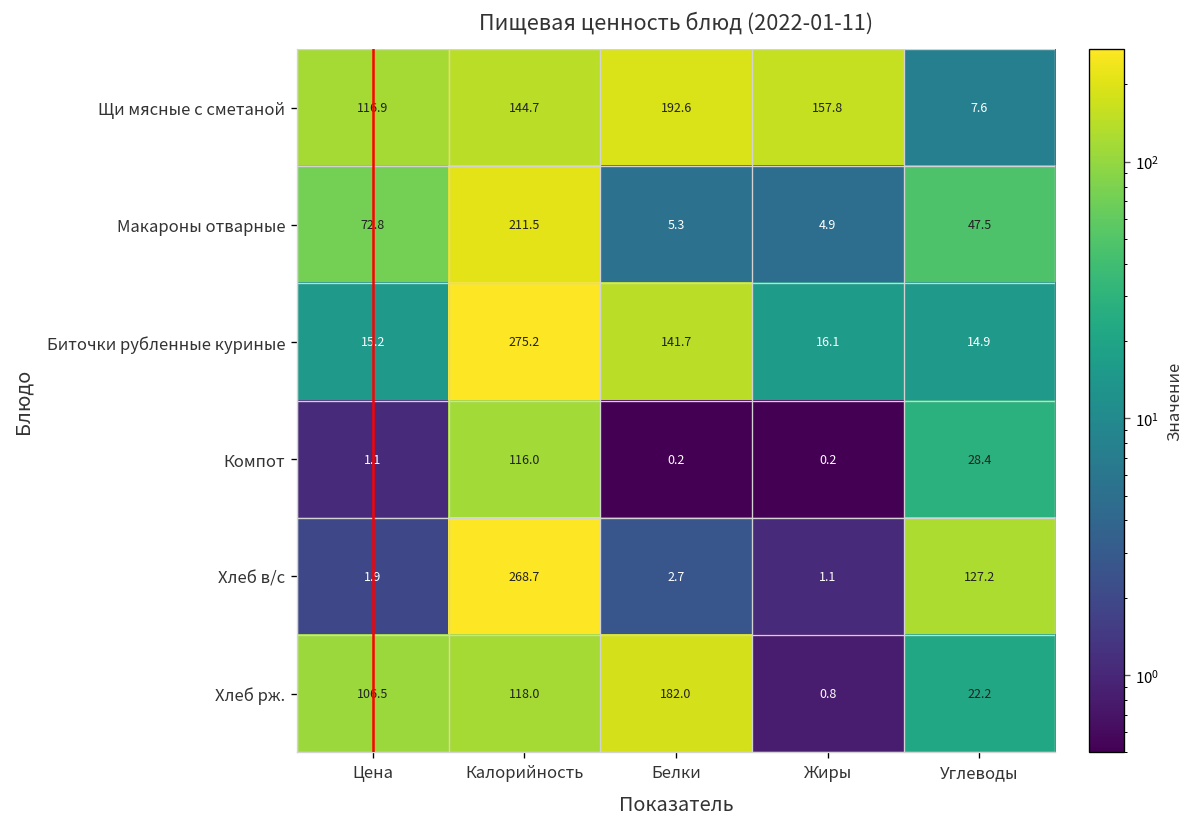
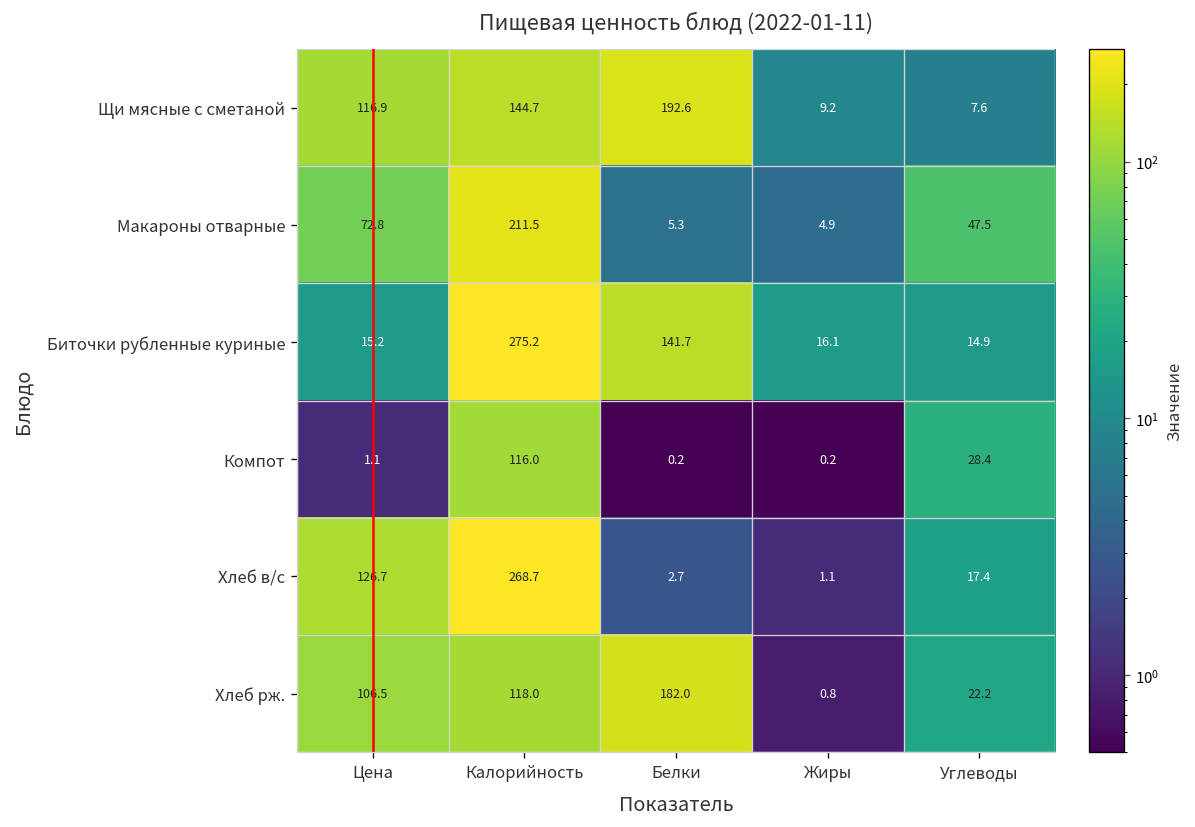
  {
    "Щи мясные с сметаной": {
      "Цена": 116.9,
      "Калорийность": 144.7,
      "Белки": 192.6,
-     "Жиры": 157.8,
+     "Жиры": 9.2,
      "Углеводы": 7.6
    },
    "Макароны отварные": {
      "Цена": 72.8,
      "Калорийность": 211.5,
      "Белки": 5.3,
      "Жиры": 4.9,
      "Углеводы": 47.5
    },
    "Биточки рубленные куриные": {
      "Цена": 15.2,
      "Калорийность": 275.2,
      "Белки": 141.7,
      "Жиры": 16.1,
      "Углеводы": 14.9
    },
    "Компот": {
      "Цена": 1.1,
      "Калорийность": 116.0,
      "Белки": 0.2,
      "Жиры": 0.2,
      "Углеводы": 28.4
    },
    "Хлеб в/с": {
-     "Цена": 1.9,
+     "Цена": 126.7,
      "Калорийность": 268.7,
      "Белки": 2.7,
      "Жиры": 1.1,
-     "Углеводы": 127.2
+     "Углеводы": 17.4
    },
    "Хлеб рж.": {
      "Цена": 106.5,
      "Калорийность": 118.0,
      "Белки": 182.0,
      "Жиры": 0.8,
      "Углеводы": 22.2
    }
  }
